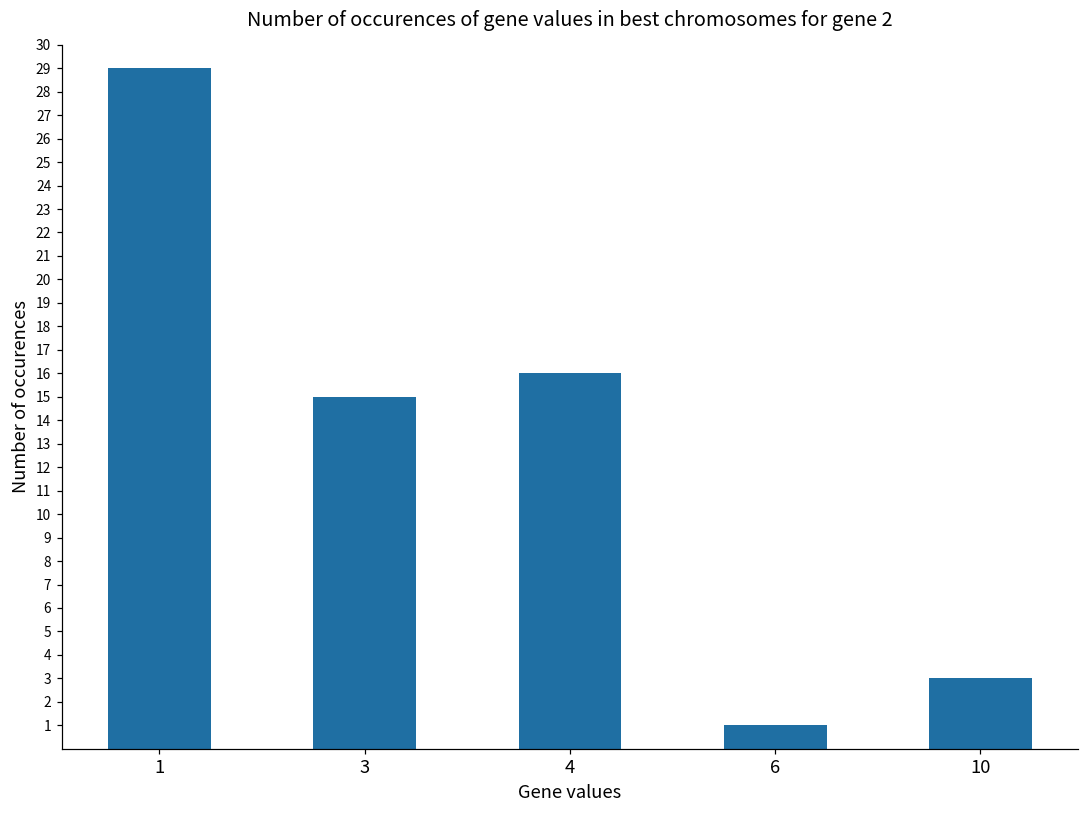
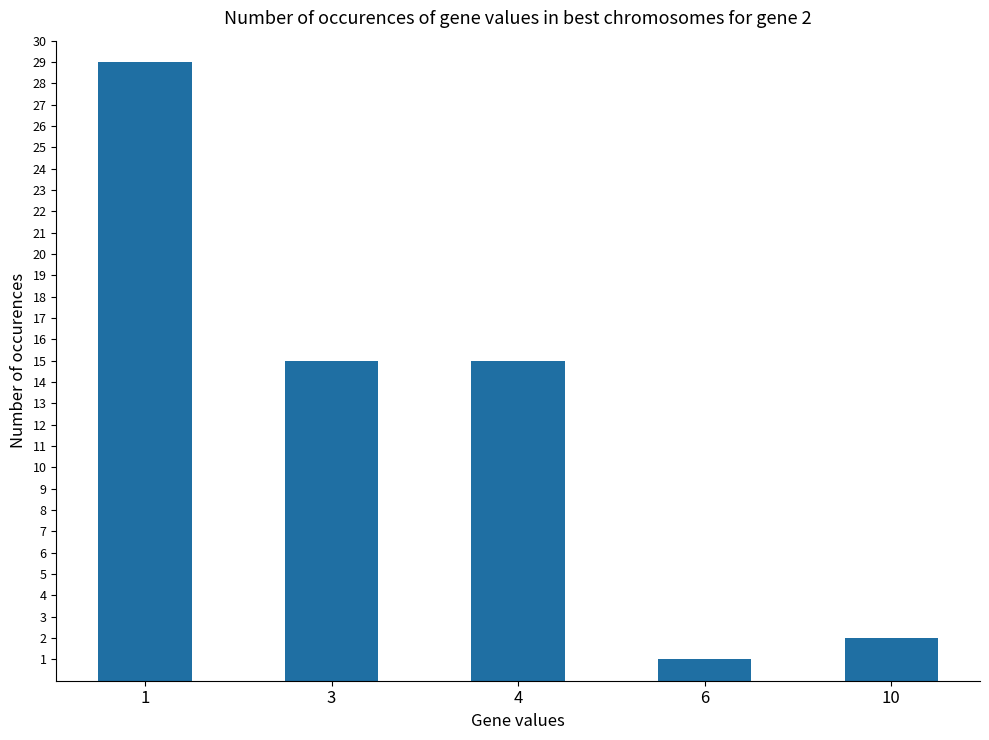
  {
    "1": 29,
    "3": 15,
-   "4": 16,
+   "4": 15,
    "6": 1,
-   "10": 3
+   "10": 2
  }
